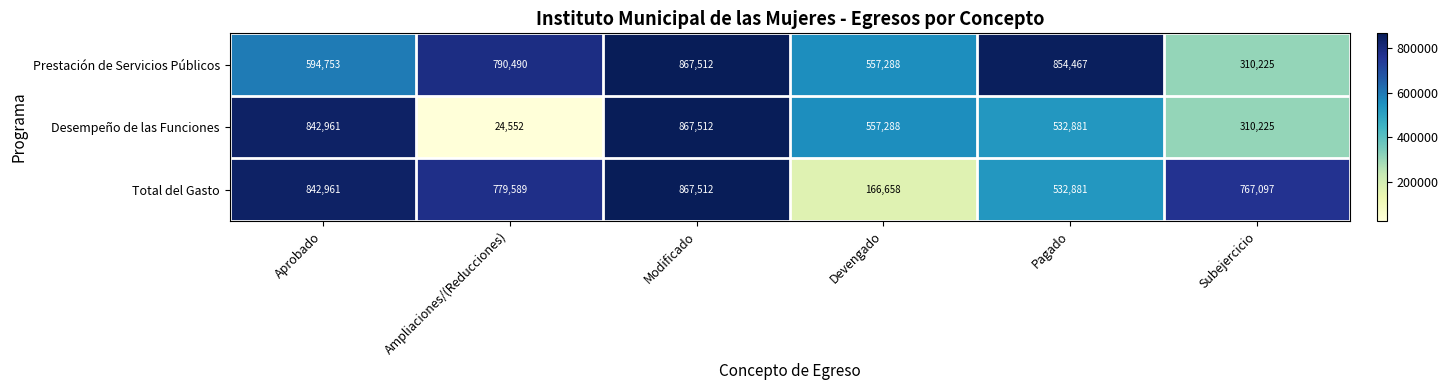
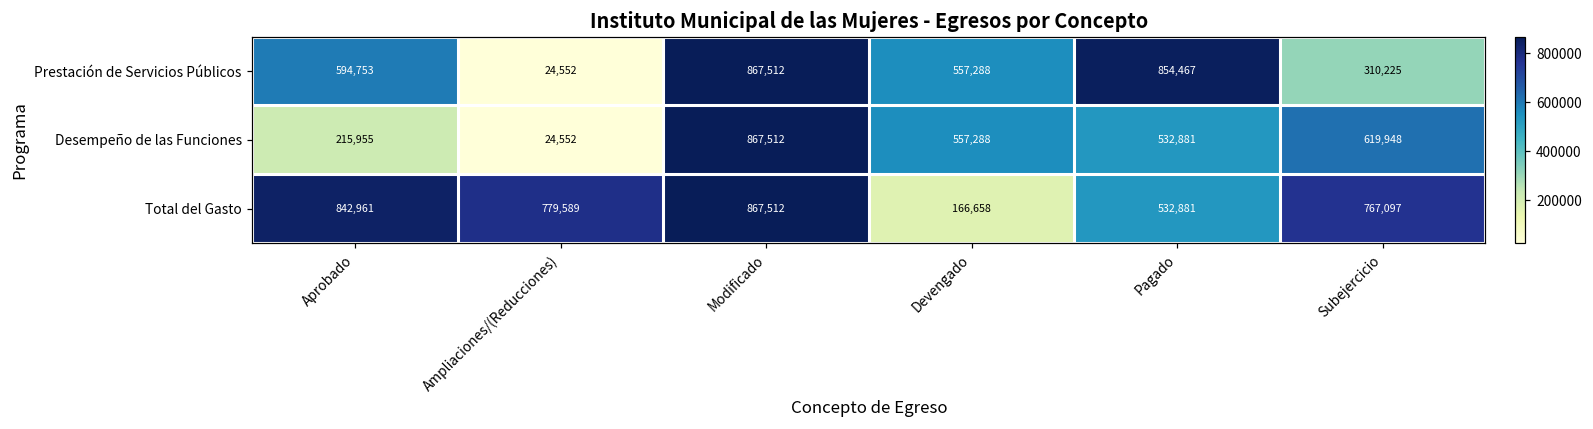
  {
    "Prestación de Servicios Públicos": {
      "Aprobado": "594,753",
-     "Ampliaciones/(Reducciones)": "790,490",
+     "Ampliaciones/(Reducciones)": "24,552",
      "Modificado": "867,512",
      "Devengado": "557,288",
      "Pagado": "854,467",
      "Subejercicio": "310,225"
    },
    "Desempeño de las Funciones": {
-     "Aprobado": "842,961",
+     "Aprobado": "215,955",
      "Ampliaciones/(Reducciones)": "24,552",
      "Modificado": "867,512",
      "Devengado": "557,288",
      "Pagado": "532,881",
-     "Subejercicio": "310,225"
+     "Subejercicio": "619,948"
    },
    "Total del Gasto": {
      "Aprobado": "842,961",
      "Ampliaciones/(Reducciones)": "779,589",
      "Modificado": "867,512",
      "Devengado": "166,658",
      "Pagado": "532,881",
      "Subejercicio": "767,097"
    }
  }
